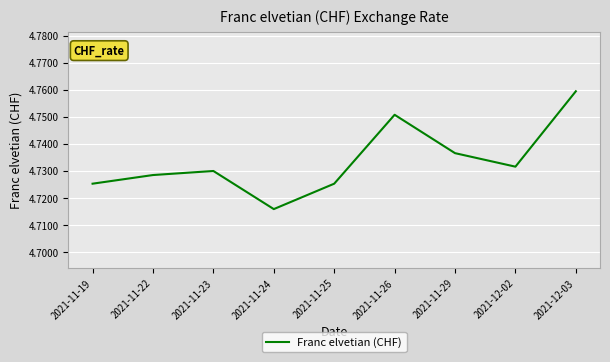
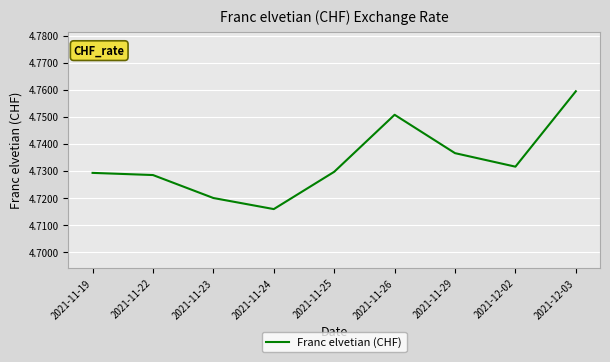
  {
-   "2021-11-19": 4.725,
+   "2021-11-19": 4.729,
    "2021-11-22": 4.729,
-   "2021-11-23": 4.73,
+   "2021-11-23": 4.72,
    "2021-11-24": 4.716,
-   "2021-11-25": 4.725,
+   "2021-11-25": 4.730,
    "2021-11-26": 4.751,
    "2021-11-29": 4.737,
    "2021-12-02": 4.732,
    "2021-12-03": 4.760
  }
